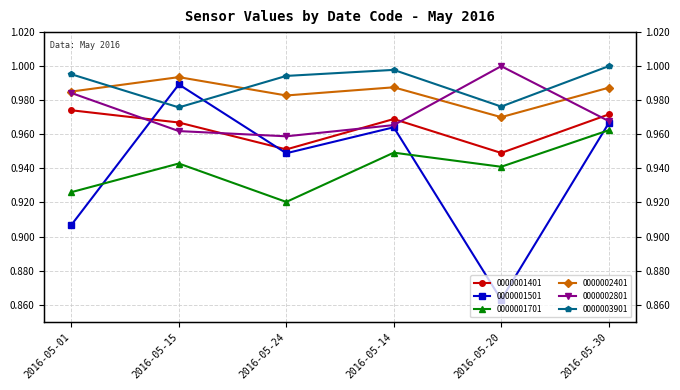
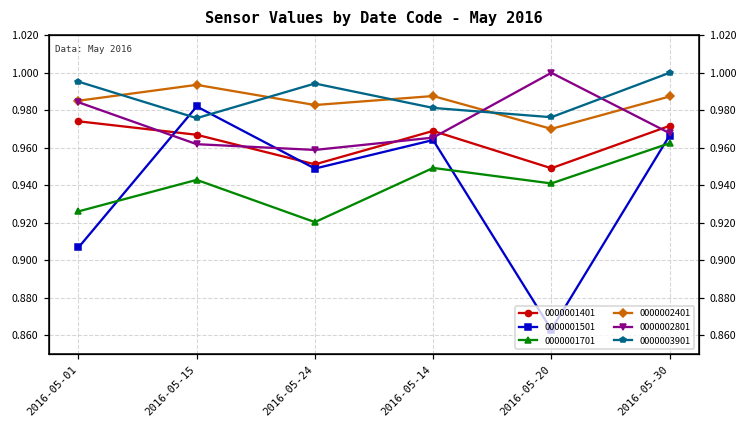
  {
    "0000001401": {
      "2016-05-01": 0.974,
      "2016-05-15": 0.967,
      "2016-05-24": 0.951,
      "2016-05-14": 0.969,
      "2016-05-20": 0.949,
      "2016-05-30": 0.972
    },
    "0000001501": {
      "2016-05-01": 0.907,
-     "2016-05-15": 0.989,
+     "2016-05-15": 0.982,
      "2016-05-24": 0.949
    },
    "0000001701": {
      "2016-05-01": 0.926,
      "2016-05-15": 0.943,
      "2016-05-24": 0.920,
      "2016-05-14": 0.949,
      "2016-05-20": 0.941,
      "2016-05-30": 0.962
    },
    "0000002401": {
      "2016-05-15": 0.994,
      "2016-05-24": 0.983,
      "2016-05-14": 0.988,
      "2016-05-20": 0.970,
      "2016-05-30": 0.987
    },
    "0000002801": {
      "2016-05-15": 0.962,
      "2016-05-24": 0.959,
      "2016-05-20": 1.000
    },
    "0000003901": {
      "2016-05-15": 0.976,
      "2016-05-24": 0.994,
-     "2016-05-14": 0.998,
+     "2016-05-14": 0.981,
      "2016-05-20": 0.976,
      "2016-05-30": 1.000
    }
  }
